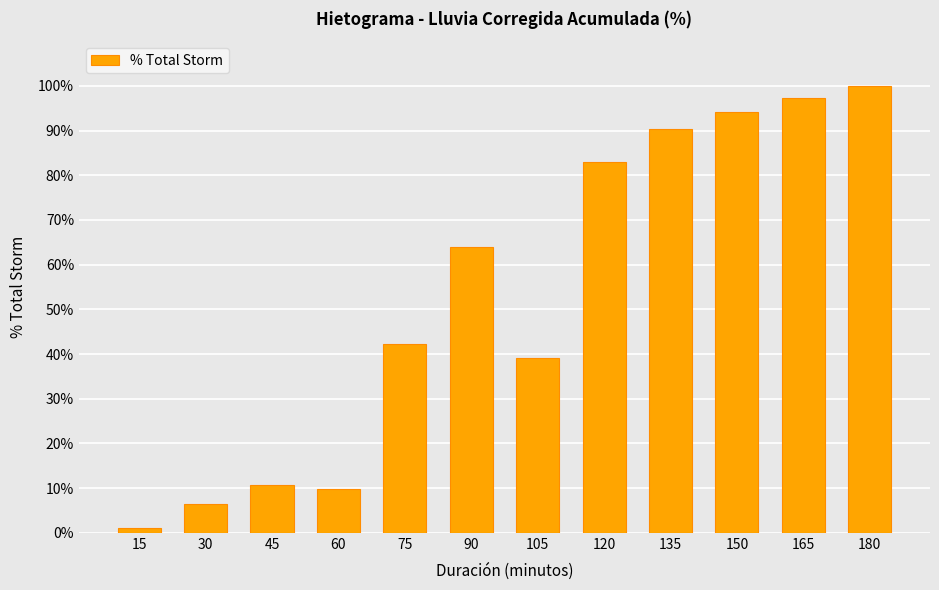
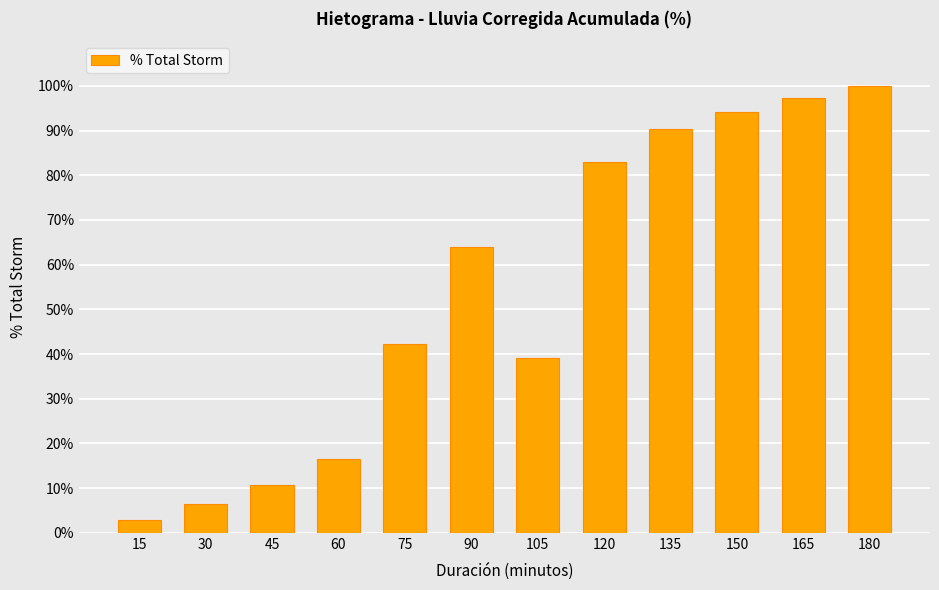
  {
-   "15": "1%",
+   "15": "3%",
    "30": "6%",
    "45": "11%",
-   "60": "10%",
+   "60": "16%",
    "75": "42%",
    "90": "64%",
    "105": "39%",
    "120": "83%",
    "135": "90%",
    "150": "94%",
    "165": "97%",
    "180": "100%"
  }
